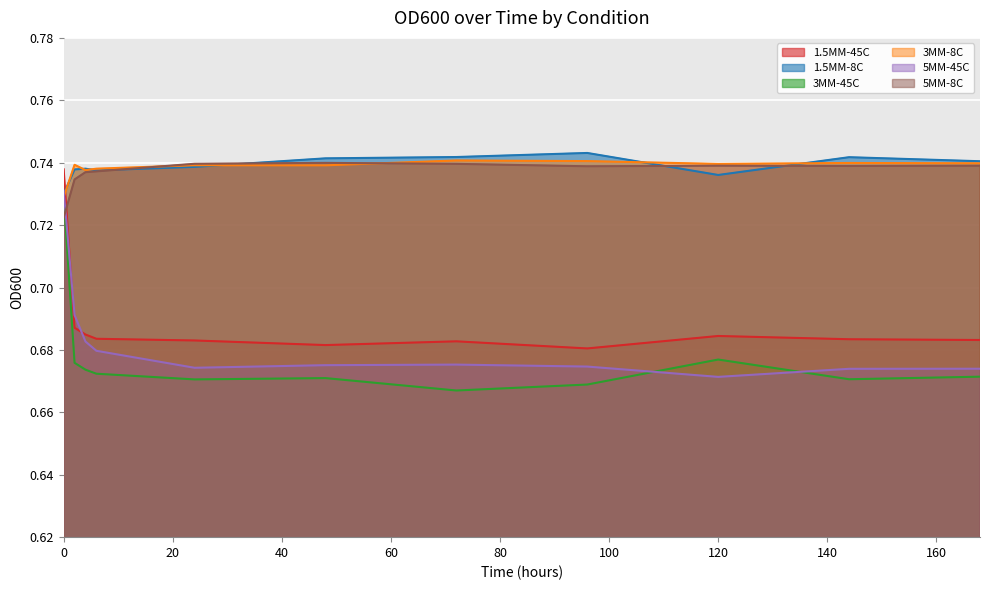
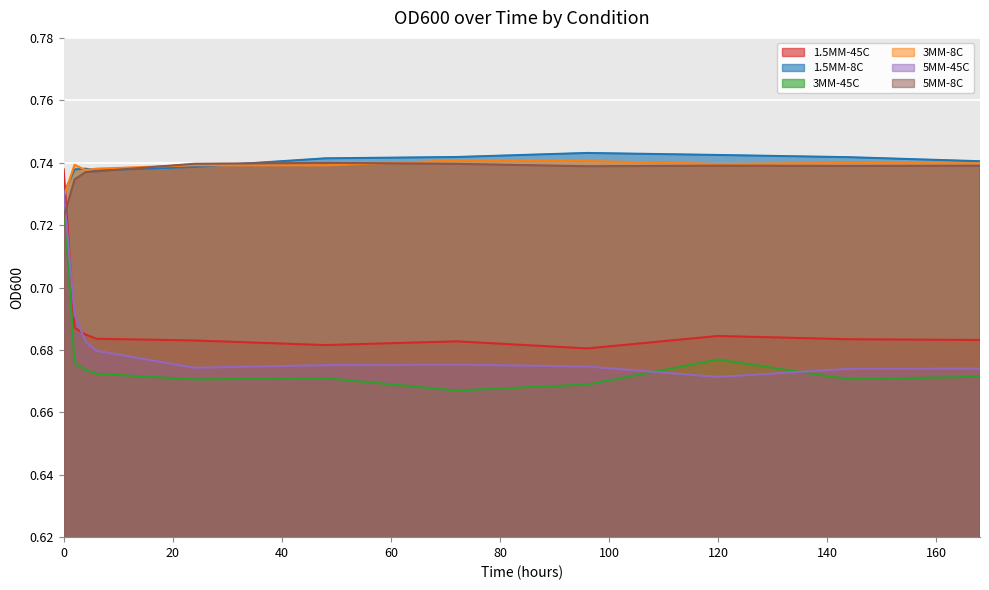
  {
    "1.5MM-45C": {
      "0": 0.738,
      "120": 0.684
    },
    "1.5MM-8C": {
-     "120": 0.736
+     "120": 0.742
    },
    "3MM-45C": {
      "120": 0.677
    },
    "5MM-45C": {
      "0": 0.731,
      "120": 0.671
    },
    "5MM-8C": {
      "0": 0.722
    }
  }
